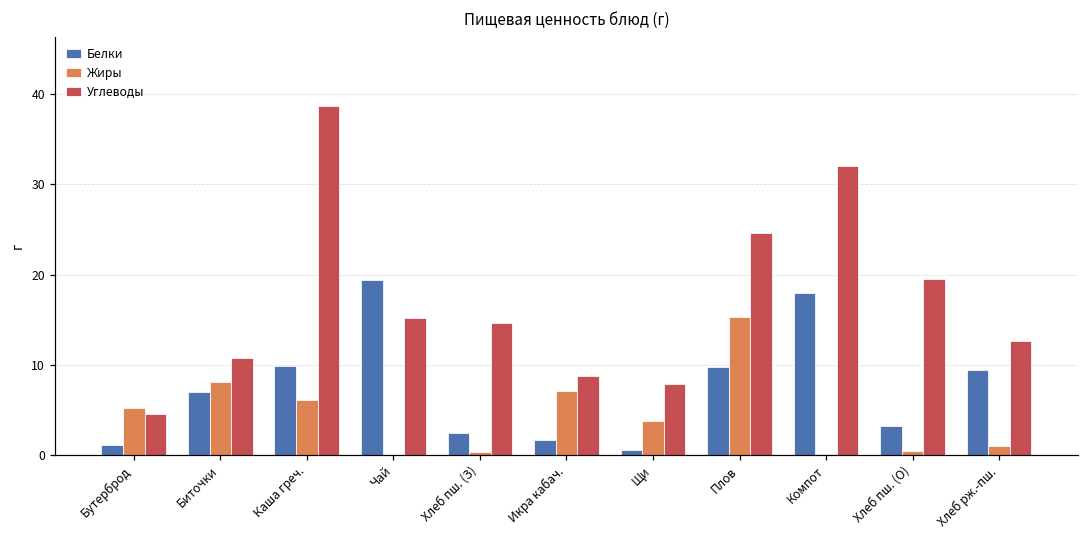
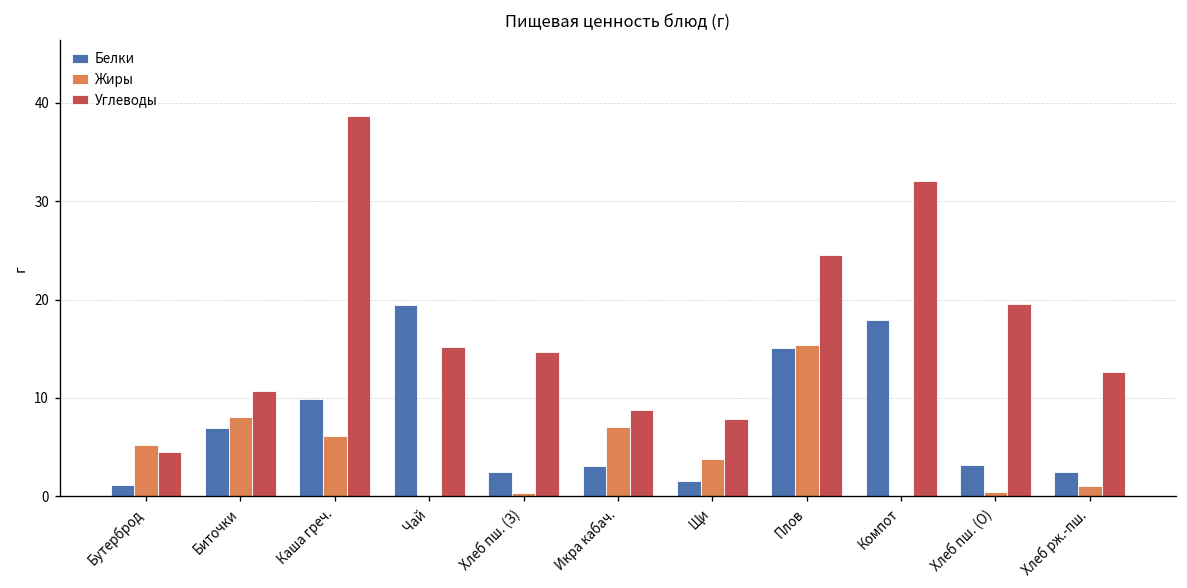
  {
    "Белки": {
      "Бутерброд": 1,
      "Биточки": 7,
      "Каша греч.": 10,
      "Чай": 19,
      "Хлеб пш. (З)": 2,
-     "Икра кабач.": 2,
-     "Щи": 1,
-     "Плов": 10,
+     "Икра кабач.": 3,
+     "Щи": 2,
+     "Плов": 15,
      "Компот": 18,
      "Хлеб пш. (О)": 3,
-     "Хлеб рж.-пш.": 9
+     "Хлеб рж.-пш.": 2
    }
  }
